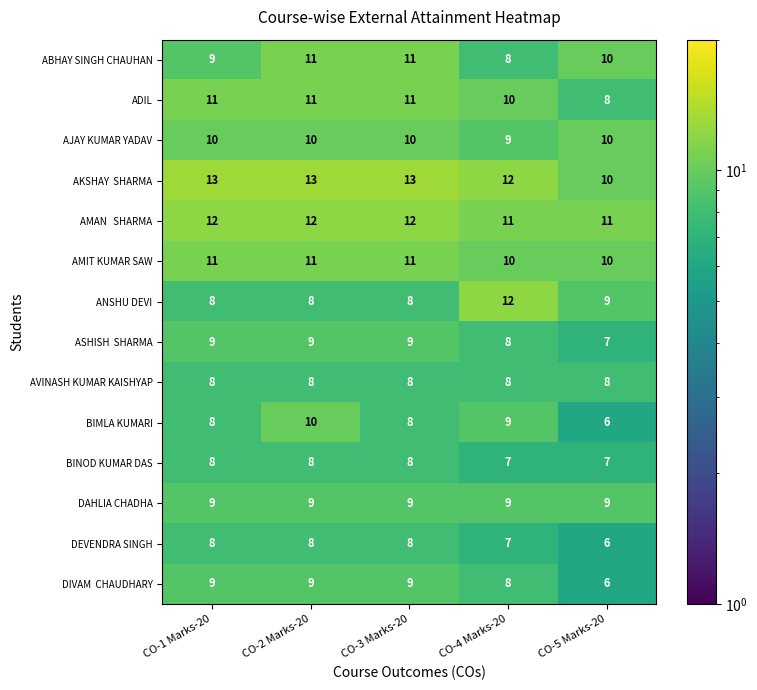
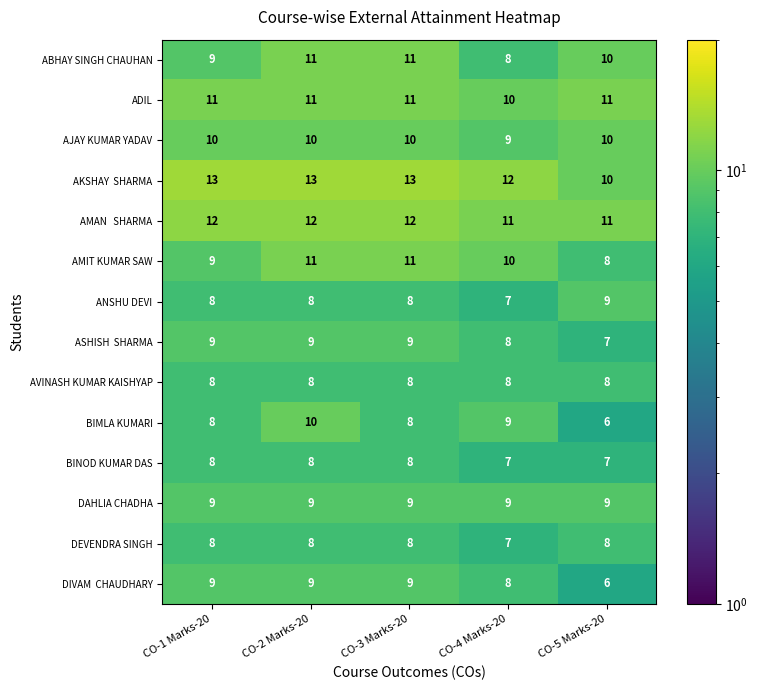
  {
    "ABHAY SINGH CHAUHAN": {
      "CO-1 Marks-20": 9,
      "CO-2 Marks-20": 11,
      "CO-3 Marks-20": 11,
      "CO-4 Marks-20": 8,
      "CO-5 Marks-20": 10
    },
    "ADIL": {
      "CO-1 Marks-20": 11,
      "CO-2 Marks-20": 11,
      "CO-3 Marks-20": 11,
      "CO-4 Marks-20": 10,
-     "CO-5 Marks-20": 8
+     "CO-5 Marks-20": 11
    },
    "AJAY KUMAR YADAV": {
      "CO-1 Marks-20": 10,
      "CO-2 Marks-20": 10,
      "CO-3 Marks-20": 10,
      "CO-4 Marks-20": 9,
      "CO-5 Marks-20": 10
    },
    "AKSHAY SHARMA": {
      "CO-1 Marks-20": 13,
      "CO-2 Marks-20": 13,
      "CO-3 Marks-20": 13,
      "CO-4 Marks-20": 12,
      "CO-5 Marks-20": 10
    },
    "AMAN SHARMA": {
      "CO-1 Marks-20": 12,
      "CO-2 Marks-20": 12,
      "CO-3 Marks-20": 12,
      "CO-4 Marks-20": 11,
      "CO-5 Marks-20": 11
    },
    "AMIT KUMAR SAW": {
-     "CO-1 Marks-20": 11,
+     "CO-1 Marks-20": 9,
      "CO-2 Marks-20": 11,
      "CO-3 Marks-20": 11,
      "CO-4 Marks-20": 10,
-     "CO-5 Marks-20": 10
+     "CO-5 Marks-20": 8
    },
    "ANSHU DEVI": {
      "CO-1 Marks-20": 8,
      "CO-2 Marks-20": 8,
      "CO-3 Marks-20": 8,
-     "CO-4 Marks-20": 12,
+     "CO-4 Marks-20": 7,
      "CO-5 Marks-20": 9
    },
    "ASHISH SHARMA": {
      "CO-1 Marks-20": 9,
      "CO-2 Marks-20": 9,
      "CO-3 Marks-20": 9,
      "CO-4 Marks-20": 8,
      "CO-5 Marks-20": 7
    },
    "AVINASH KUMAR KAISHYAP": {
      "CO-1 Marks-20": 8,
      "CO-2 Marks-20": 8,
      "CO-3 Marks-20": 8,
      "CO-4 Marks-20": 8,
      "CO-5 Marks-20": 8
    },
    "BIMLA KUMARI": {
      "CO-1 Marks-20": 8,
      "CO-2 Marks-20": 10,
      "CO-3 Marks-20": 8,
      "CO-4 Marks-20": 9,
      "CO-5 Marks-20": 6
    },
    "BINOD KUMAR DAS": {
      "CO-1 Marks-20": 8,
      "CO-2 Marks-20": 8,
      "CO-3 Marks-20": 8,
      "CO-4 Marks-20": 7,
      "CO-5 Marks-20": 7
    },
    "DAHLIA CHADHA": {
      "CO-1 Marks-20": 9,
      "CO-2 Marks-20": 9,
      "CO-3 Marks-20": 9,
      "CO-4 Marks-20": 9,
      "CO-5 Marks-20": 9
    },
    "DEVENDRA SINGH": {
      "CO-1 Marks-20": 8,
      "CO-2 Marks-20": 8,
      "CO-3 Marks-20": 8,
      "CO-4 Marks-20": 7,
-     "CO-5 Marks-20": 6
+     "CO-5 Marks-20": 8
    },
    "DIVAM CHAUDHARY": {
      "CO-1 Marks-20": 9,
      "CO-2 Marks-20": 9,
      "CO-3 Marks-20": 9,
      "CO-4 Marks-20": 8,
      "CO-5 Marks-20": 6
    }
  }
